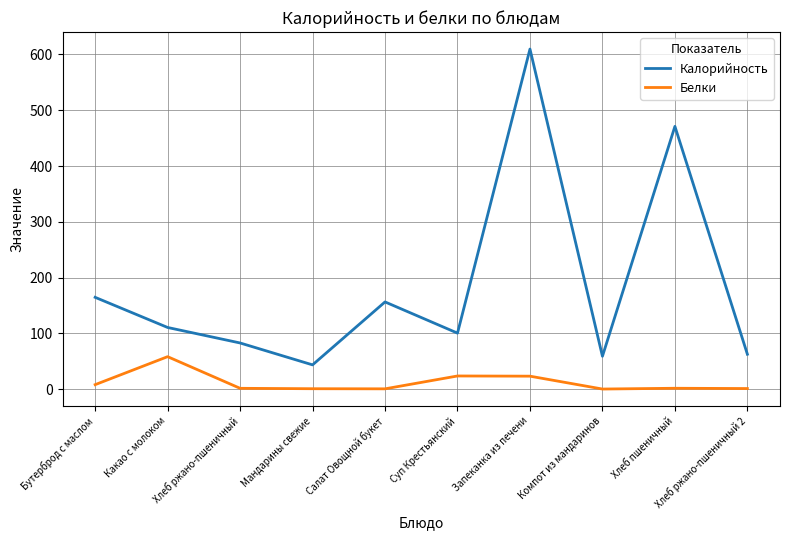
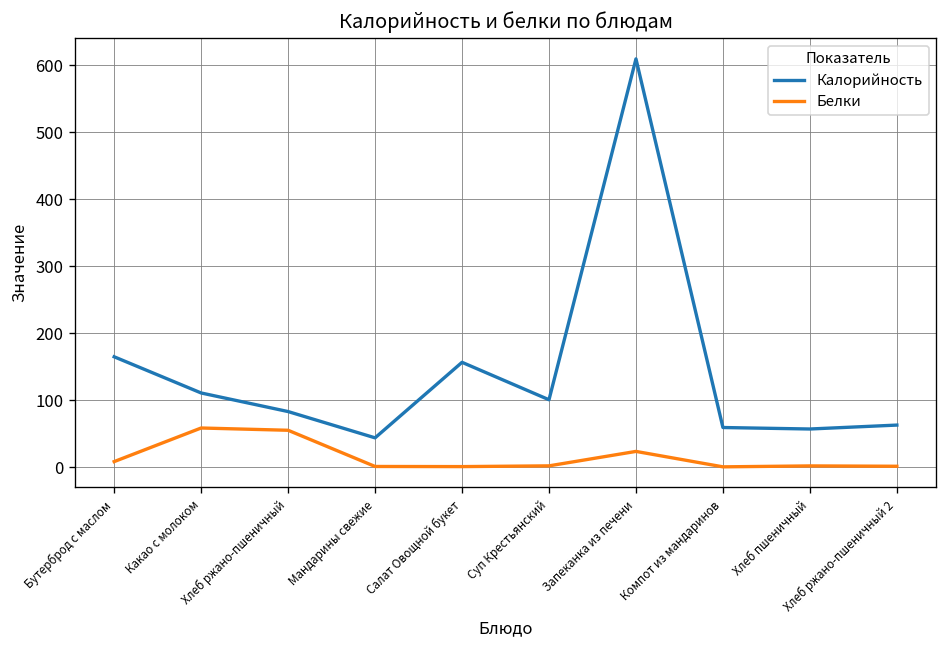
  {
    "Калорийность": {
      "Бутерброд с маслом": 160,
      "Какао с молоком": 110,
      "Хлеб ржано-пшеничный": 80,
      "Мандарины свежие": 40,
      "Салат Овощной букет": 160,
      "Суп Крестьянский": 100,
      "Запеканка из печени": 610,
      "Компот из мандаринов": 60,
-     "Хлеб пшеничный": 470,
+     "Хлеб пшеничный": 60,
      "Хлеб ржано-пшеничный 2": 60
    },
    "Белки": {
      "Бутерброд с маслом": 10,
      "Какао с молоком": 60,
-     "Хлеб ржано-пшеничный": 0,
+     "Хлеб ржано-пшеничный": 60,
      "Мандарины свежие": 0,
      "Салат Овощной букет": 0,
-     "Суп Крестьянский": 20,
+     "Суп Крестьянский": 0,
      "Запеканка из печени": 20,
      "Компот из мандаринов": 0,
      "Хлеб пшеничный": 0,
      "Хлеб ржано-пшеничный 2": 0
    }
  }
